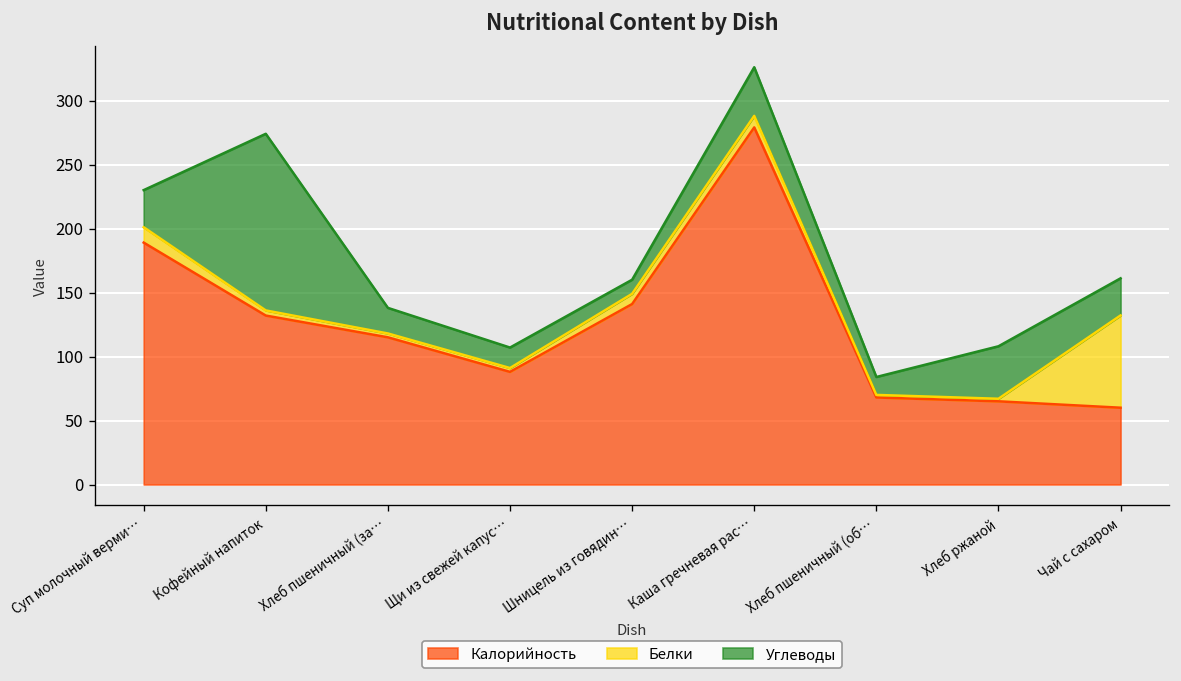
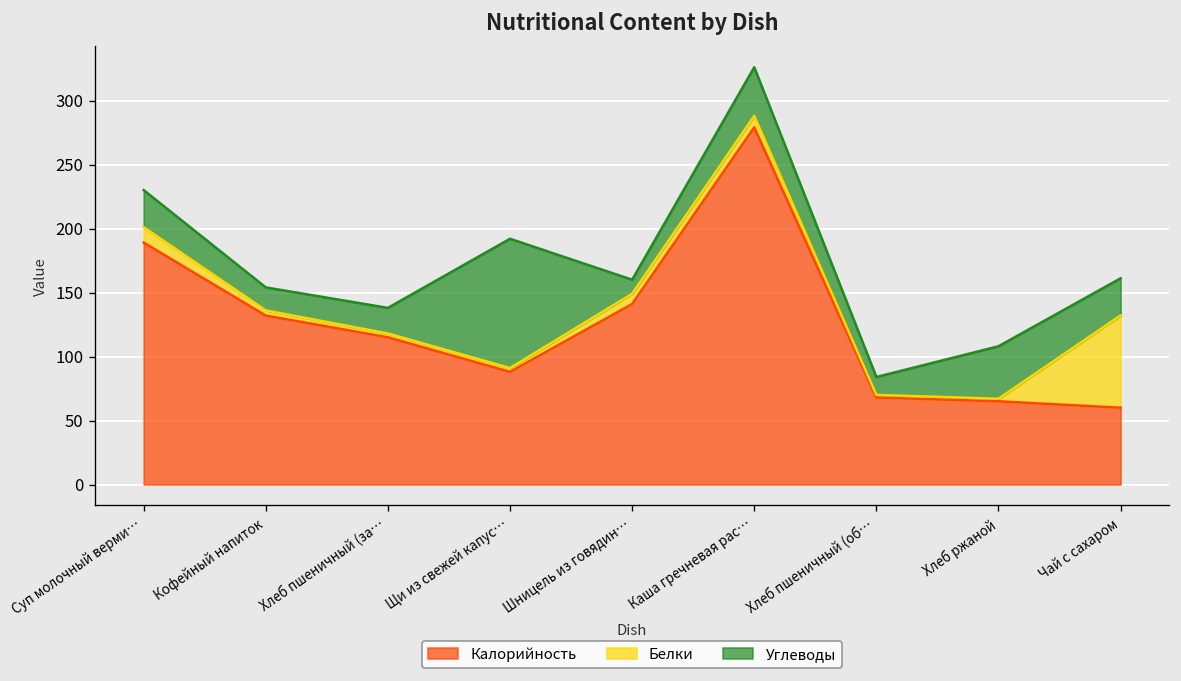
  {
    "Калорийность": {
      "Суп молочный верми…": 189,
      "Кофейный напиток": 132,
      "Хлеб пшеничный (за…": 115,
      "Щи из свежей капус…": 88,
      "Шницель из говядин…": 141,
      "Каша гречневая рас…": 279,
      "Чай с сахаром": 60
    },
    "Белки": {
      "Суп молочный верми…": 12,
      "Кофейный напиток": 4,
      "Хлеб пшеничный (за…": 3,
      "Щи из свежей капус…": 3,
      "Шницель из говядин…": 8,
      "Каша гречневая рас…": 9,
      "Чай с сахаром": 72
    },
    "Углеводы": {
      "Суп молочный верми…": 29,
-     "Кофейный напиток": 138,
+     "Кофейный напиток": 18,
      "Хлеб пшеничный (за…": 20,
-     "Щи из свежей капус…": 16,
+     "Щи из свежей капус…": 101,
      "Шницель из говядин…": 11,
      "Каша гречневая рас…": 38,
      "Хлеб пшеничный (об…": 14,
      "Хлеб ржаной": 41,
      "Чай с сахаром": 29
    }
  }
